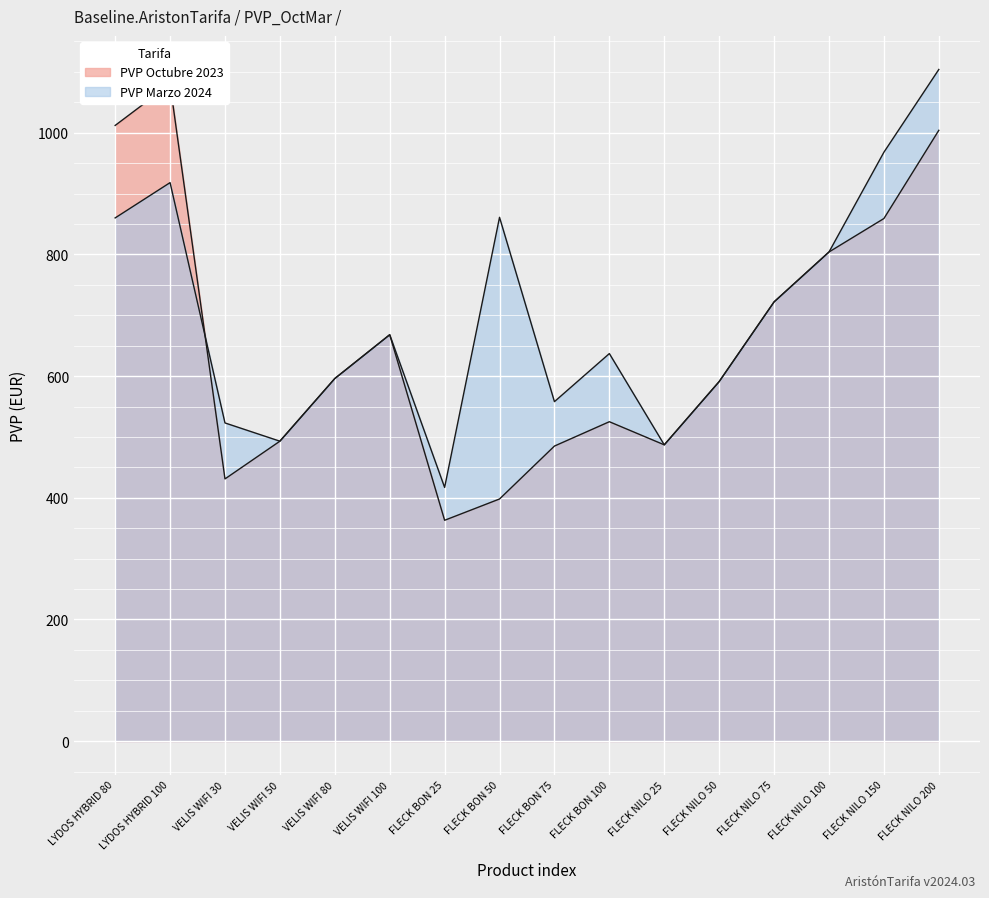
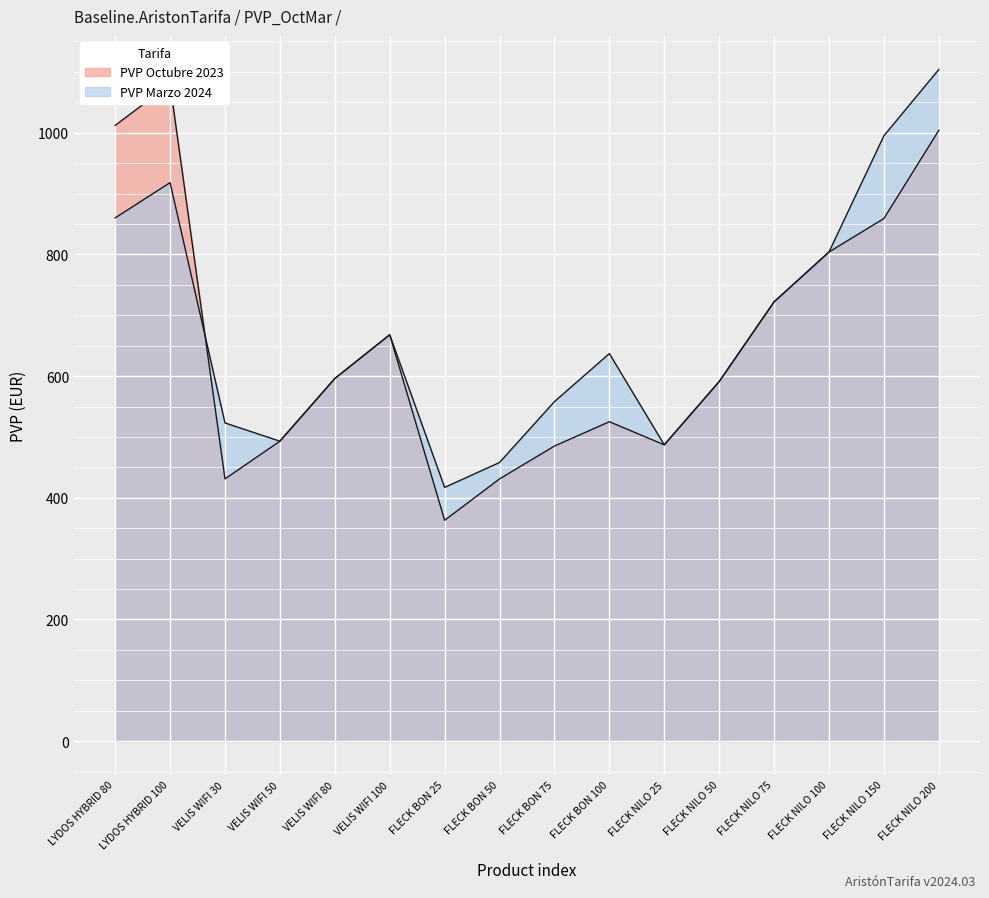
  {
    "PVP Octubre 2023": {
      "LYDOS HYBRID 80": 1010,
      "VELIS WIFI 30": 430,
      "FLECK BON 25": 360,
-     "FLECK BON 50": 400,
+     "FLECK BON 50": 430,
      "FLECK BON 75": 490,
      "FLECK BON 100": 530,
      "FLECK NILO 150": 860,
      "FLECK NILO 200": 1000
    },
    "PVP Marzo 2024": {
      "LYDOS HYBRID 80": 860,
      "LYDOS HYBRID 100": 920,
      "VELIS WIFI 30": 520,
      "FLECK BON 25": 420,
-     "FLECK BON 50": 860,
+     "FLECK BON 50": 460,
      "FLECK BON 75": 560,
      "FLECK BON 100": 640,
-     "FLECK NILO 150": 970,
+     "FLECK NILO 150": 1000,
      "FLECK NILO 200": 1100
    }
  }
